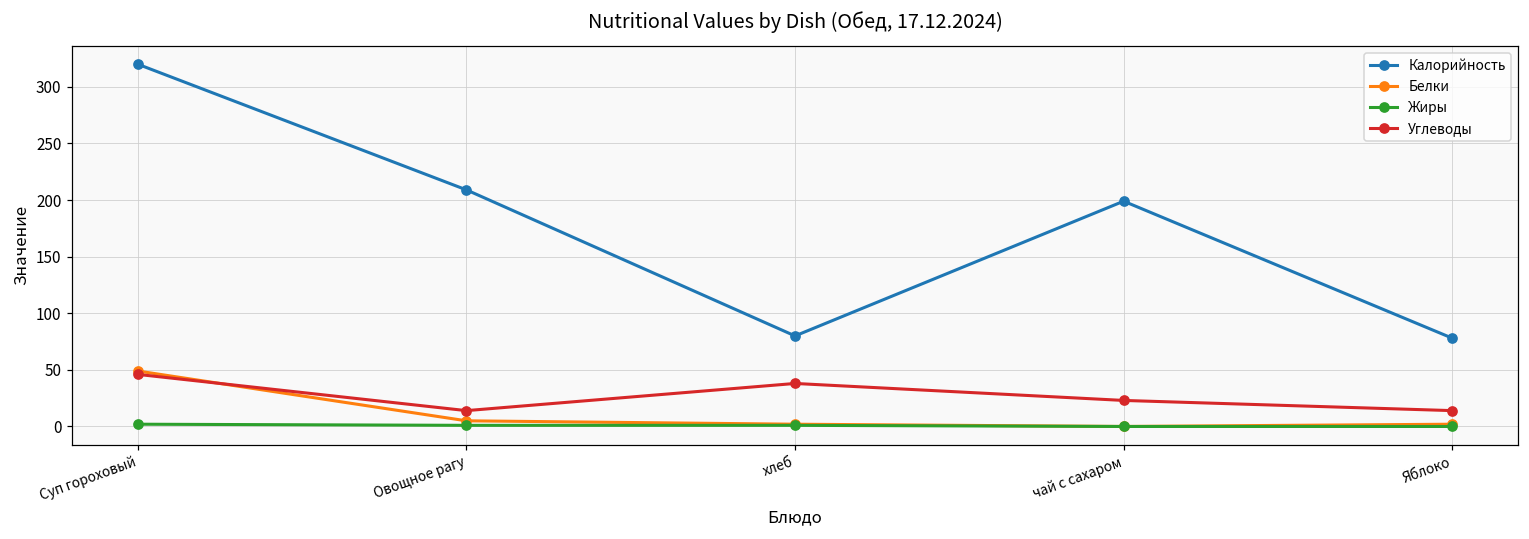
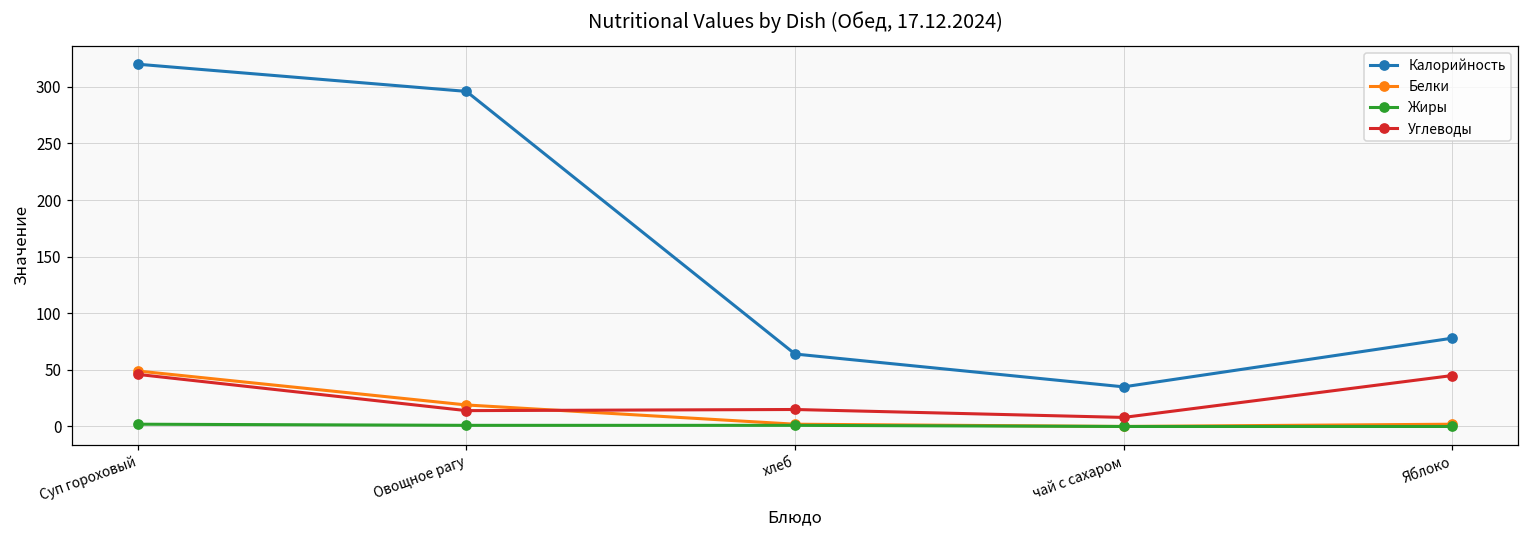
  {
    "Калорийность": {
      "Суп гороховый": 320,
-     "Овощное рагу": 209,
-     "хлеб": 80,
-     "чай с сахаром": 199,
+     "Овощное рагу": 296,
+     "хлеб": 64,
+     "чай с сахаром": 35,
      "Яблоко": 78
    },
    "Белки": {
      "Суп гороховый": 49,
-     "Овощное рагу": 5
+     "Овощное рагу": 19
    },
    "Жиры": {
      "Суп гороховый": 2,
      "Овощное рагу": 1
    },
    "Углеводы": {
      "Суп гороховый": 46,
      "Овощное рагу": 14,
-     "хлеб": 38,
-     "чай с сахаром": 23,
-     "Яблоко": 14
+     "хлеб": 15,
+     "чай с сахаром": 8,
+     "Яблоко": 45
    }
  }
